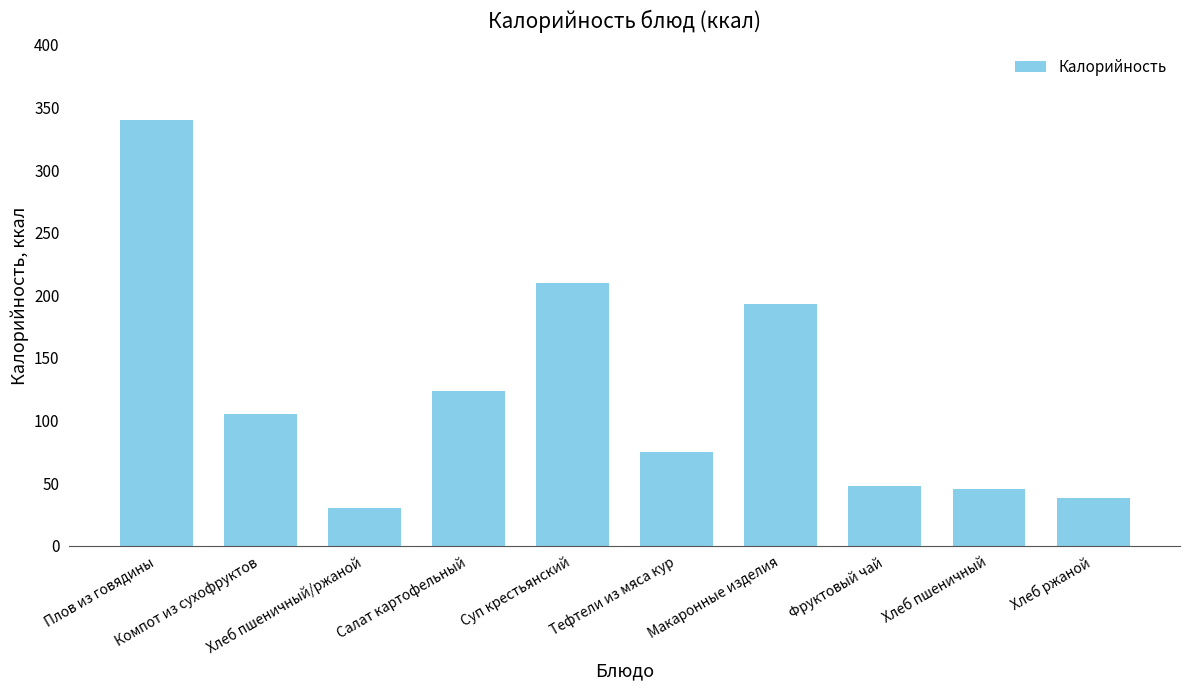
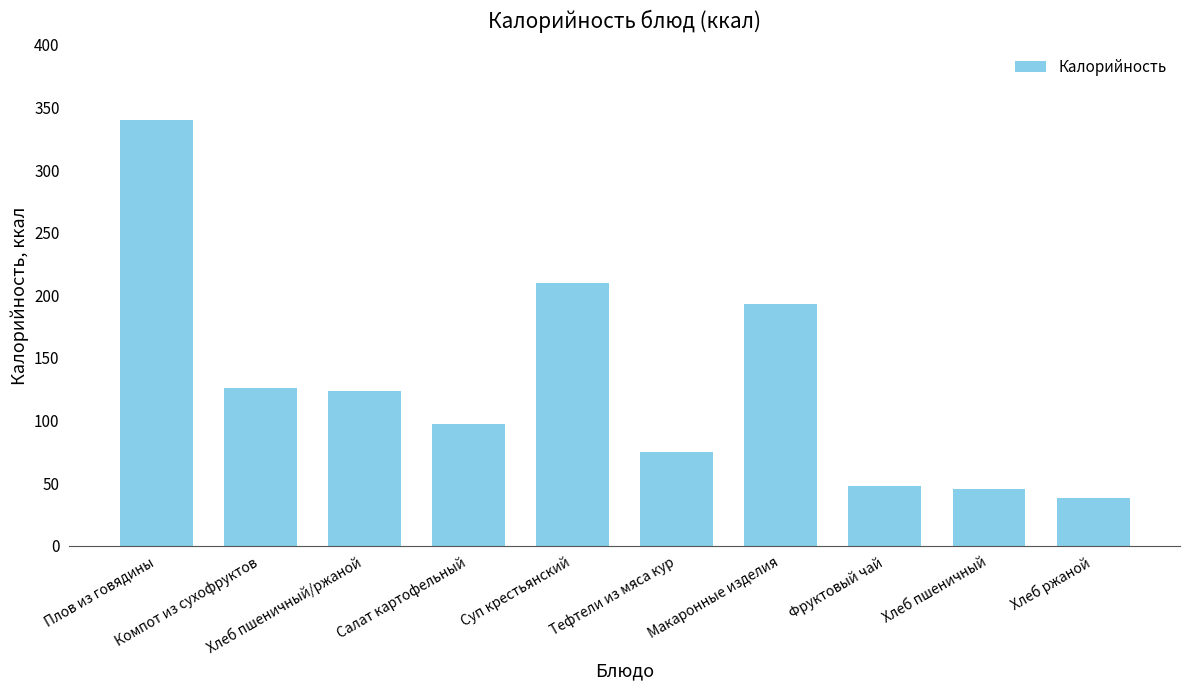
  {
    "Плов из говядины": 340,
-   "Компот из сухофруктов": 105,
-   "Хлеб пшеничный/ржаной": 30,
-   "Салат картофельный": 124,
+   "Компот из сухофруктов": 126,
+   "Хлеб пшеничный/ржаной": 124,
+   "Салат картофельный": 97,
    "Суп крестьянский": 210,
    "Тефтели из мяса кур": 75,
    "Макаронные изделия": 193,
    "Фруктовый чай": 48,
    "Хлеб пшеничный": 45,
    "Хлеб ржаной": 38
  }
